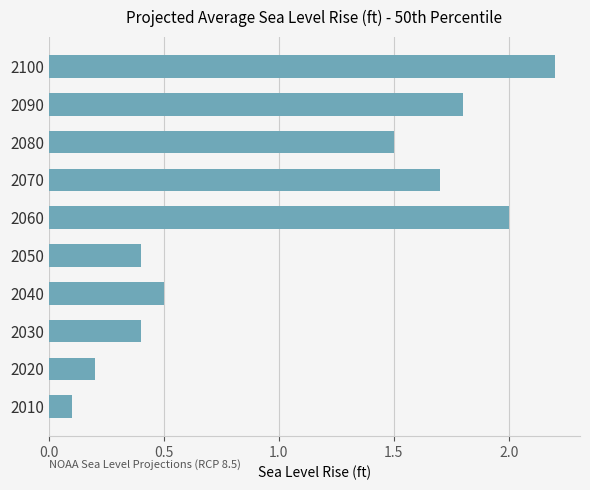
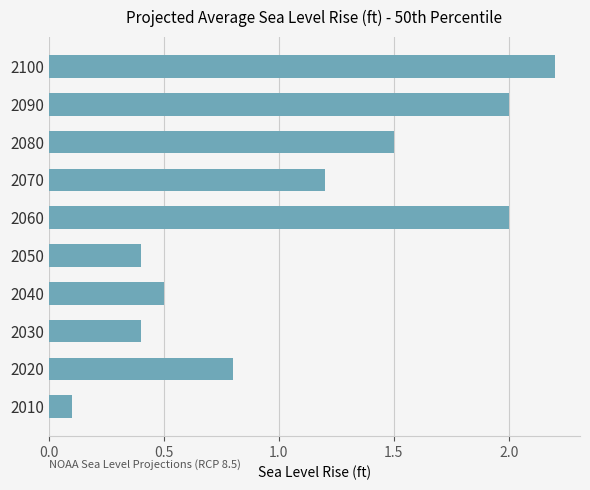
  {
    "2100": 2.2,
-   "2090": 1.8,
+   "2090": 2.0,
    "2080": 1.5,
-   "2070": 1.7,
+   "2070": 1.2,
    "2060": 2.0,
    "2050": 0.4,
    "2040": 0.5,
    "2030": 0.4,
-   "2020": 0.2,
+   "2020": 0.8,
    "2010": 0.1
  }
